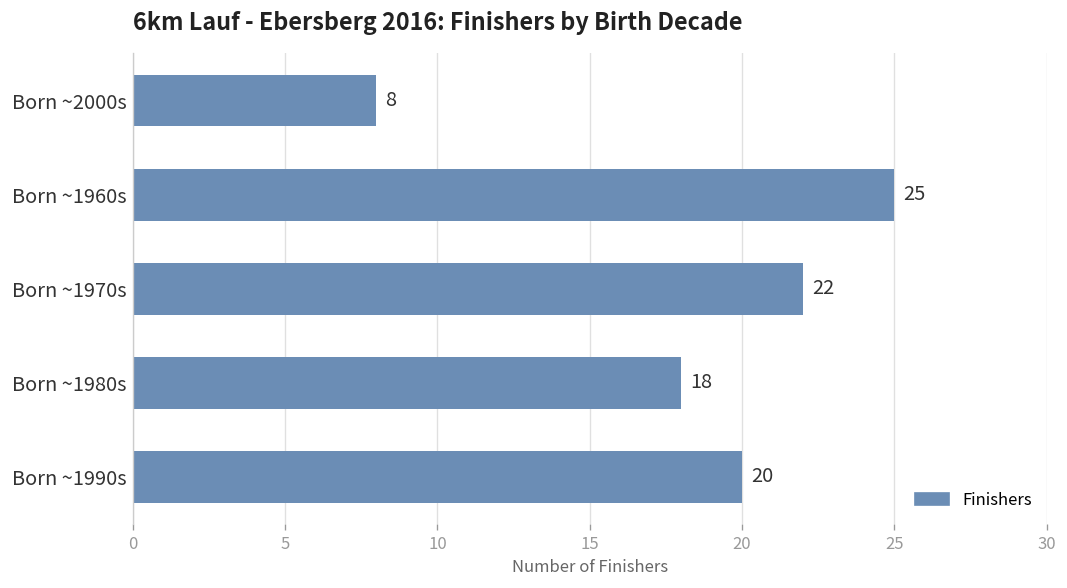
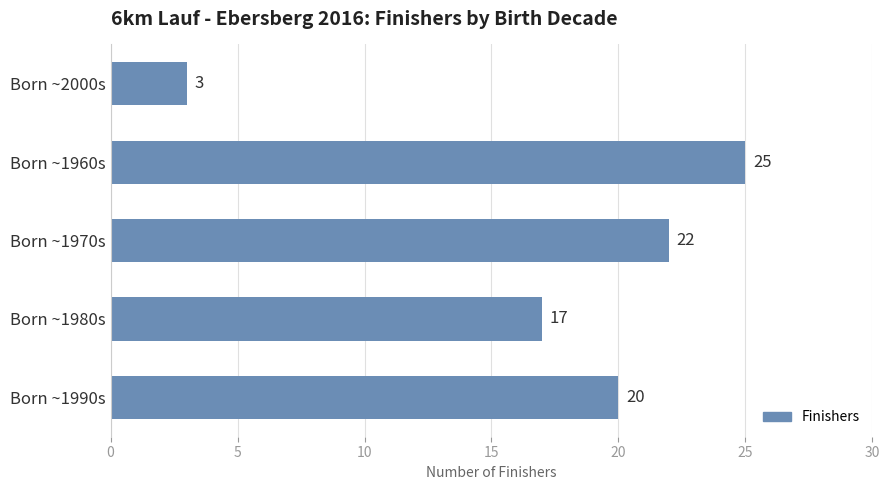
  {
-   "Born ~2000s": 8,
+   "Born ~2000s": 3,
    "Born ~1960s": 25,
    "Born ~1970s": 22,
-   "Born ~1980s": 18,
+   "Born ~1980s": 17,
    "Born ~1990s": 20
  }
